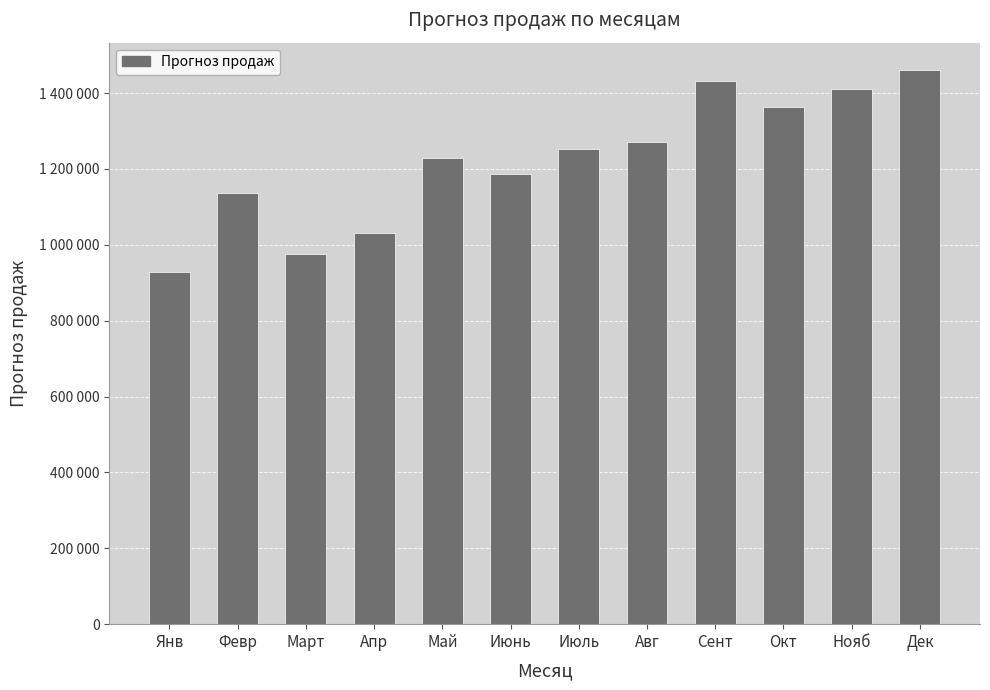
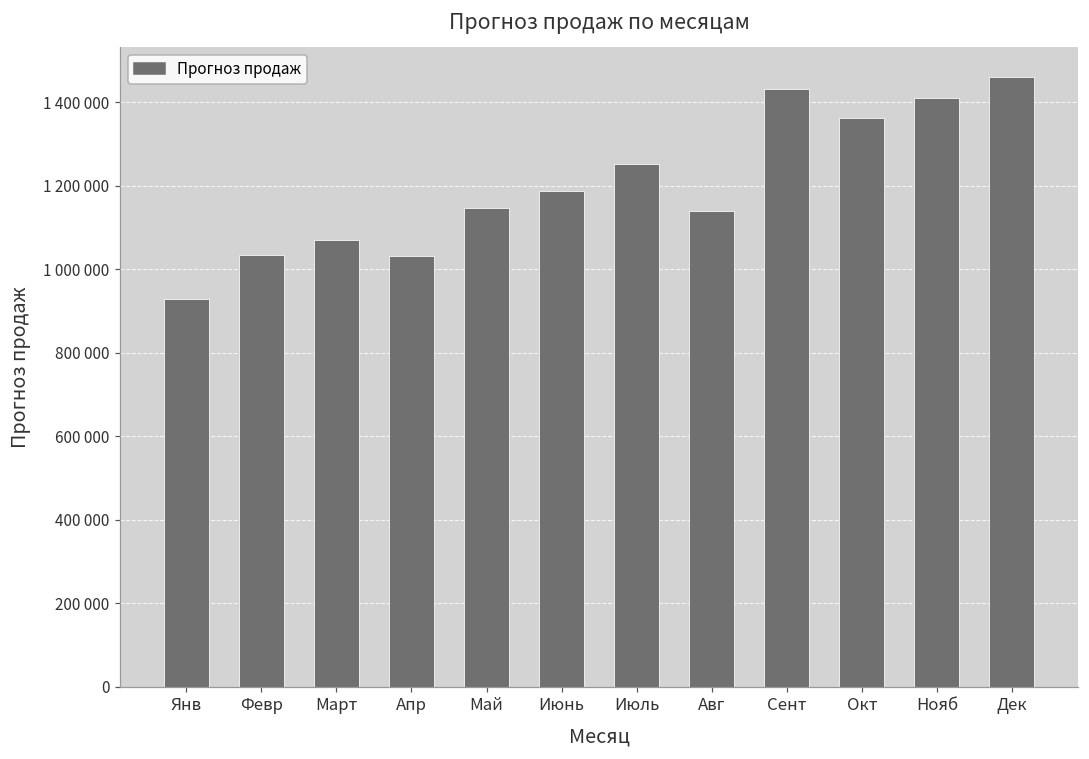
  {
    "Янв": 930000,
-   "Февр": 1140000,
-   "Март": 980000,
+   "Февр": 1030000,
+   "Март": 1070000,
    "Апр": 1030000,
-   "Май": 1230000,
+   "Май": 1150000,
    "Июнь": 1190000,
    "Июль": 1250000,
-   "Авг": 1270000,
+   "Авг": 1140000,
    "Сент": 1430000,
    "Окт": 1360000,
    "Нояб": 1410000,
    "Дек": 1460000
  }
